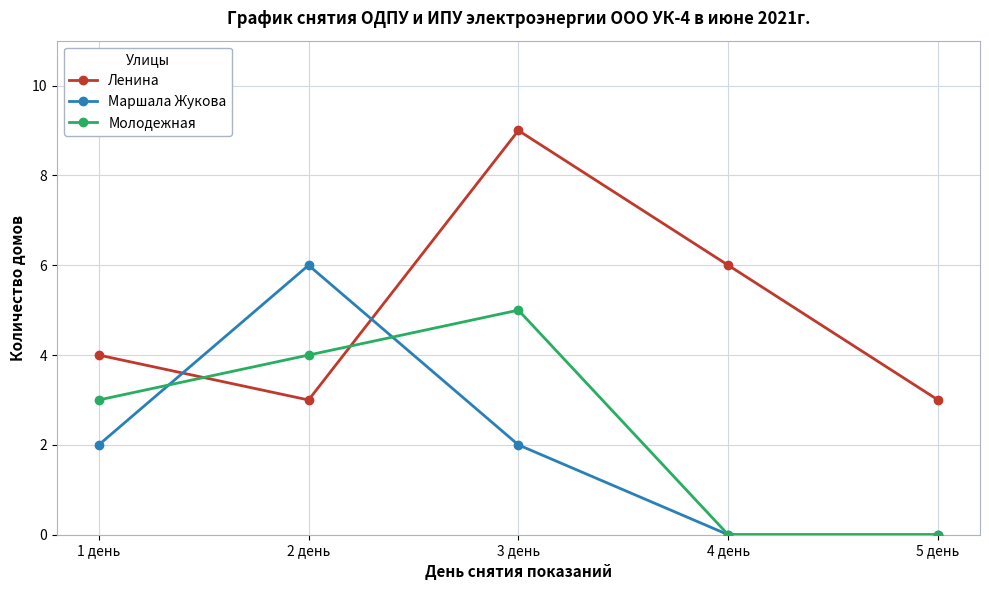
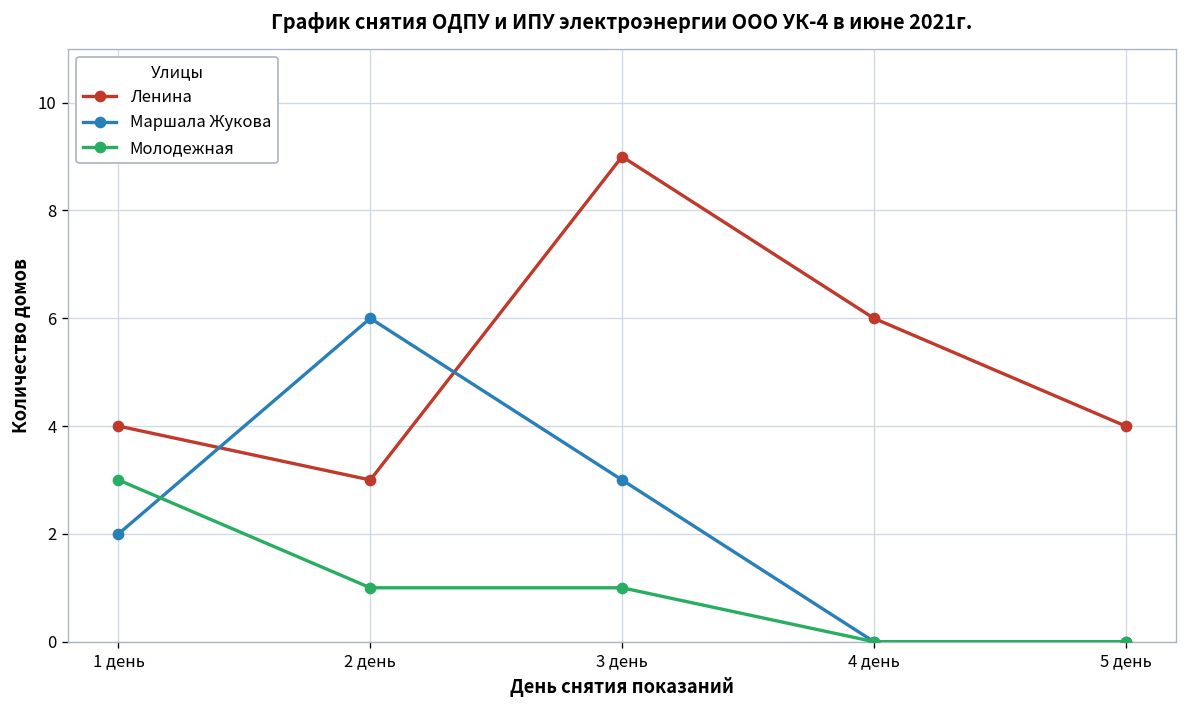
  {
    "Ленина": {
      "1 день": 4,
      "2 день": 3,
      "3 день": 9,
      "4 день": 6,
-     "5 день": 3
+     "5 день": 4
    },
    "Маршала Жукова": {
      "1 день": 2,
      "2 день": 6,
-     "3 день": 2
+     "3 день": 3
    },
    "Молодежная": {
      "1 день": 3,
-     "2 день": 4,
-     "3 день": 5
+     "2 день": 1,
+     "3 день": 1
    }
  }
